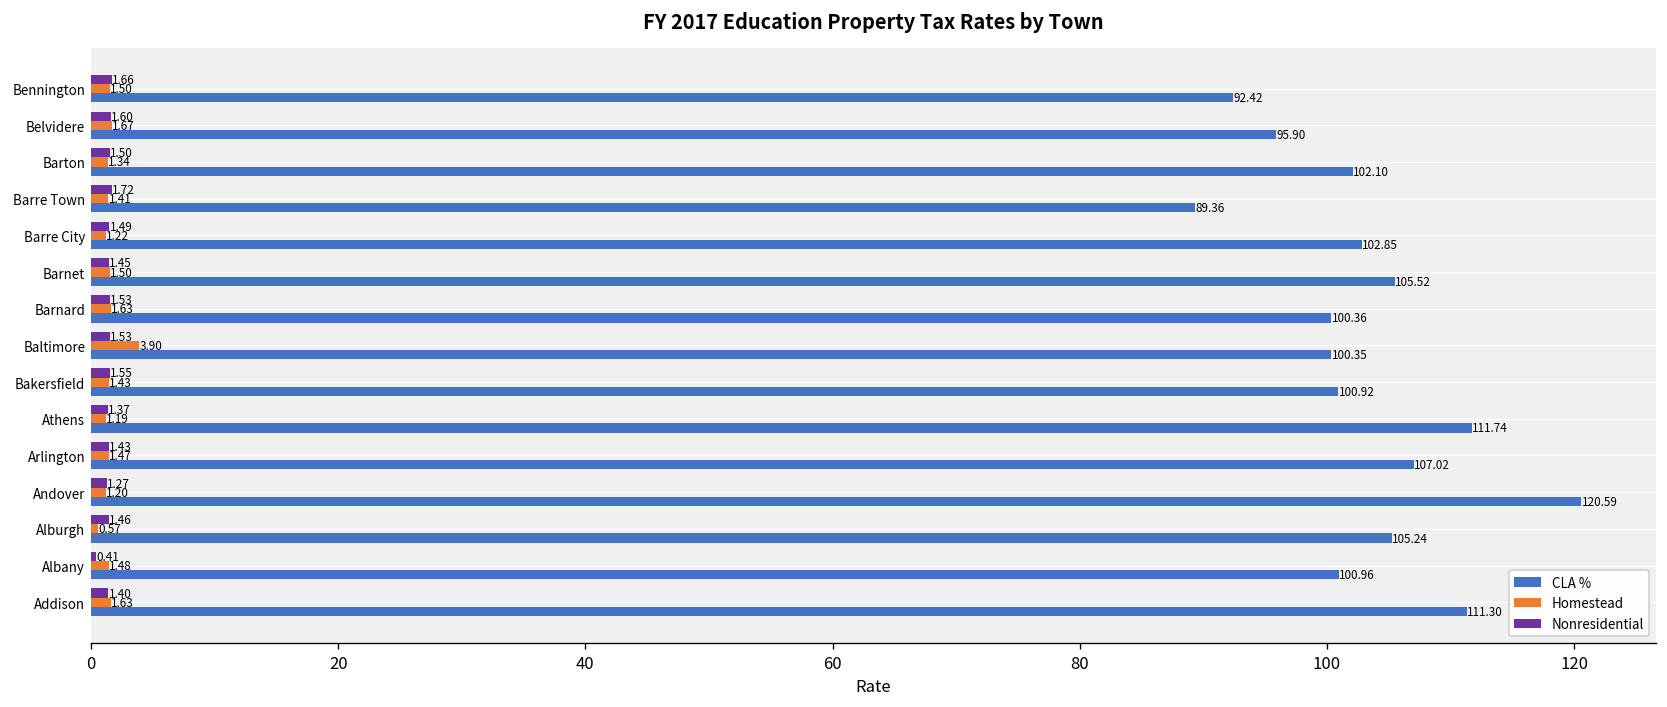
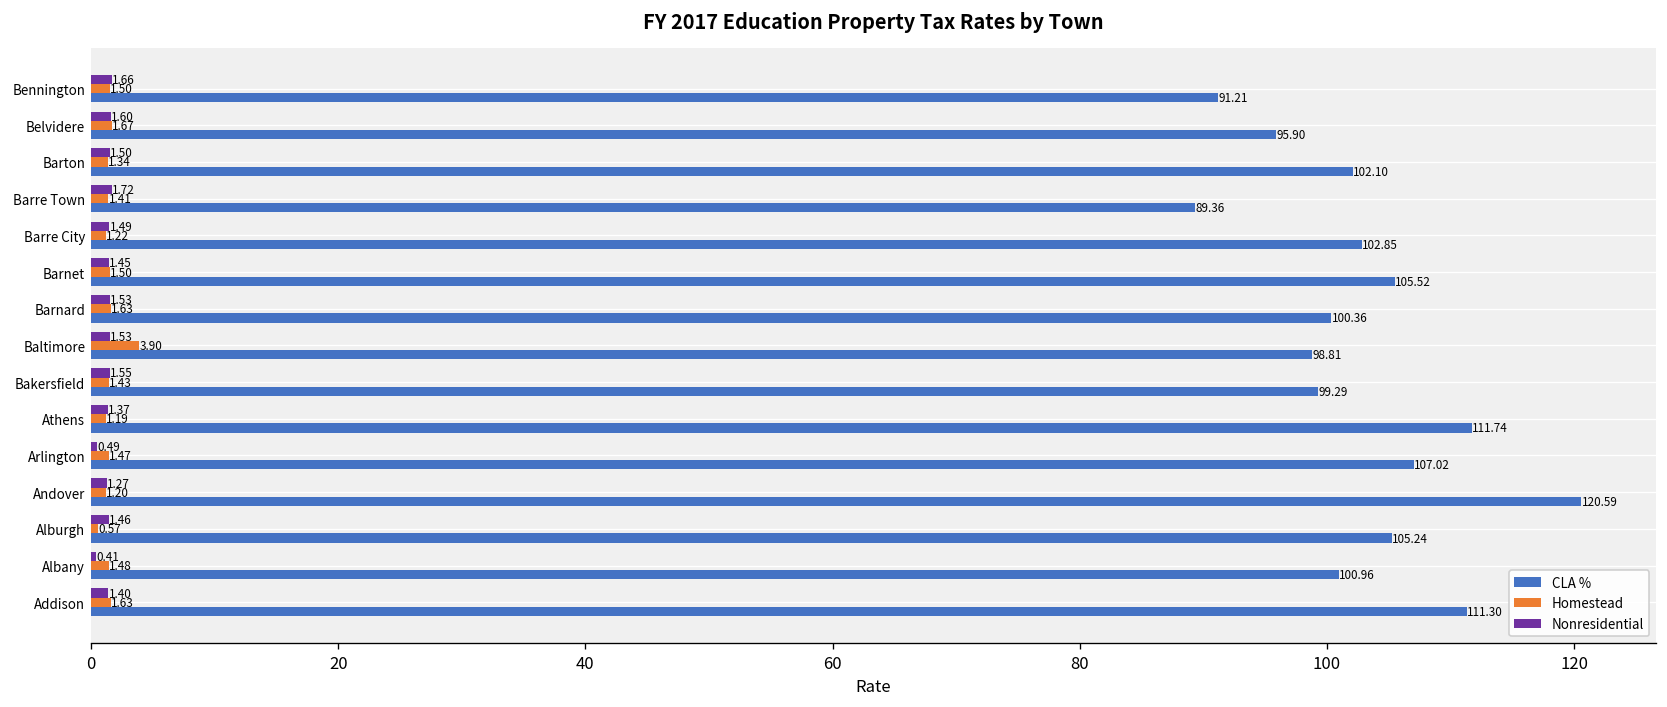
  {
    "CLA %": {
-     "Bennington": 92.42,
+     "Bennington": 91.21,
      "Belvidere": 95.90,
      "Barton": 102.10,
      "Barre Town": 89.36,
      "Barre City": 102.85,
      "Barnet": 105.52,
      "Barnard": 100.36,
-     "Baltimore": 100.35,
-     "Bakersfield": 100.92,
+     "Baltimore": 98.81,
+     "Bakersfield": 99.29,
      "Athens": 111.74,
      "Arlington": 107.02,
      "Andover": 120.59,
      "Alburgh": 105.24,
      "Albany": 100.96,
      "Addison": 111.30
    },
    "Homestead": {
      "Baltimore": 3.90,
      "Alburgh": 0.57,
      "Albany": 1.48
    },
    "Nonresidential": {
      "Baltimore": 1.53,
-     "Arlington": 1.43,
+     "Arlington": 0.49,
      "Alburgh": 1.46,
      "Albany": 0.41
    }
  }
